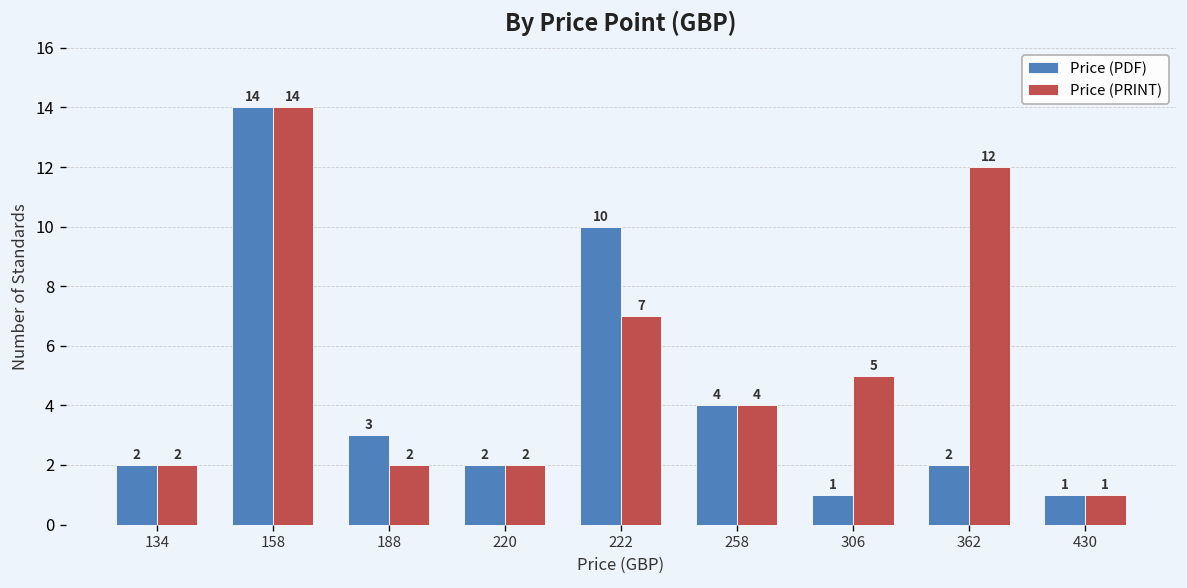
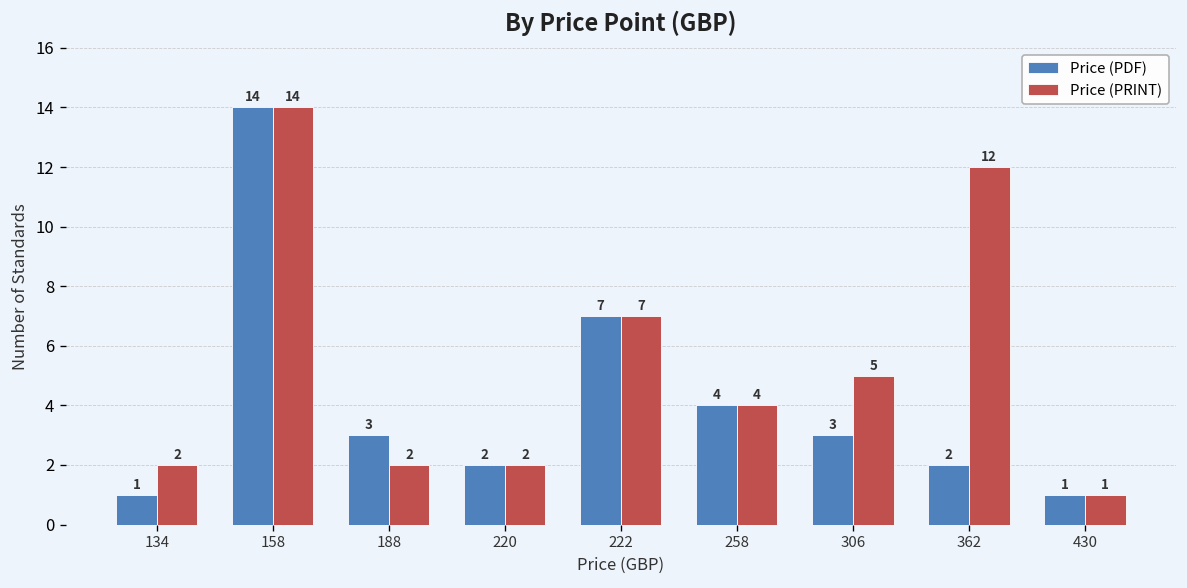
  {
    "Price (PDF)": {
-     "134": 2,
+     "134": 1,
      "158": 14,
      "188": 3,
      "220": 2,
-     "222": 10,
+     "222": 7,
      "258": 4,
-     "306": 1,
+     "306": 3,
      "362": 2,
      "430": 1
    },
    "Price (PRINT)": {
      "134": 2,
      "158": 14,
      "188": 2,
      "220": 2,
      "222": 7,
      "258": 4,
      "306": 5,
      "362": 12,
      "430": 1
    }
  }
